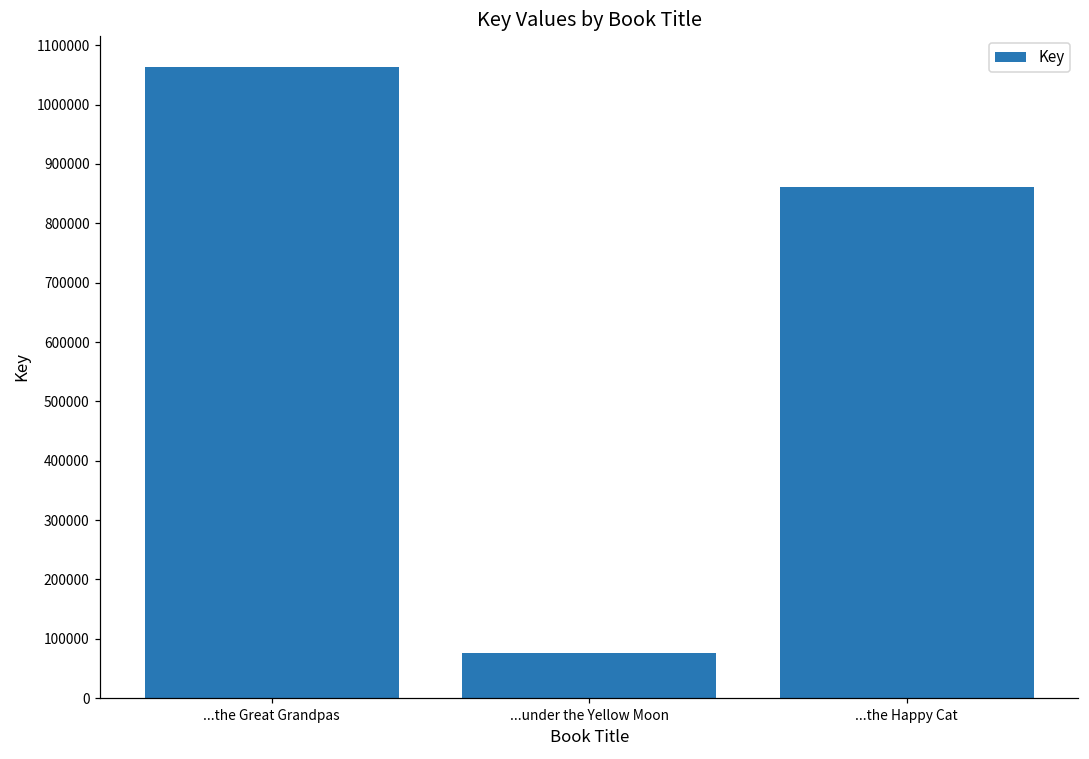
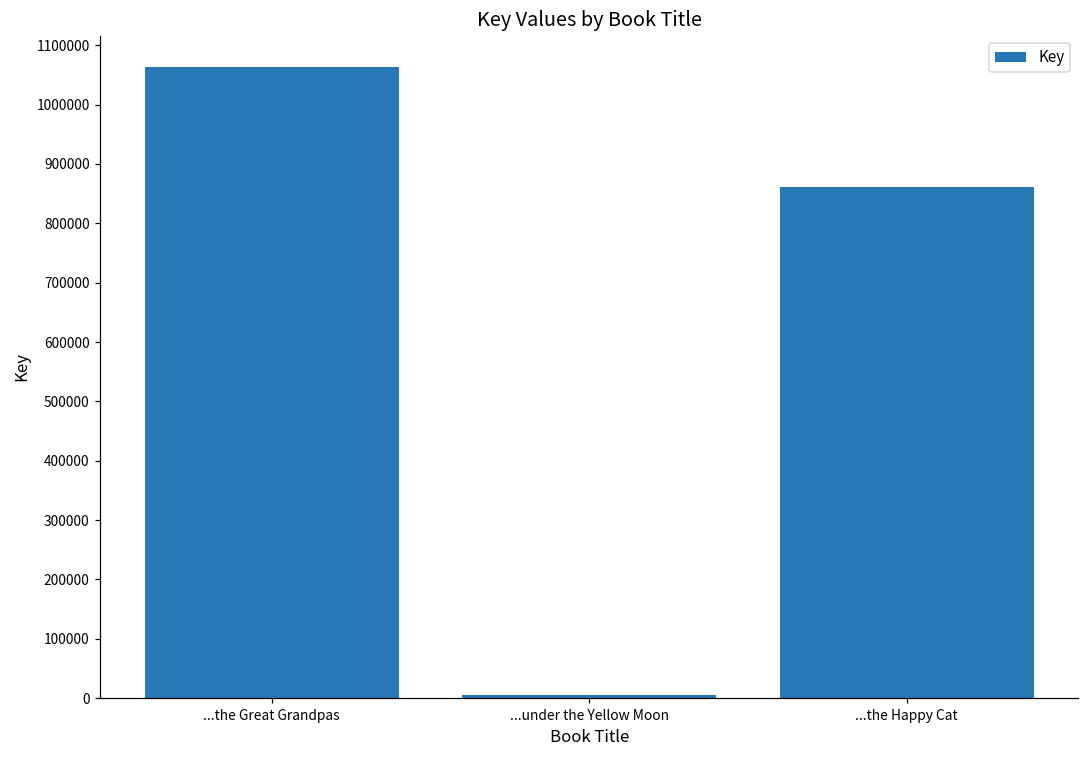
  {
    "...the Great Grandpas": 1060000,
-   "...under the Yellow Moon": 80000,
+   "...under the Yellow Moon": 10000,
    "...the Happy Cat": 860000
  }
